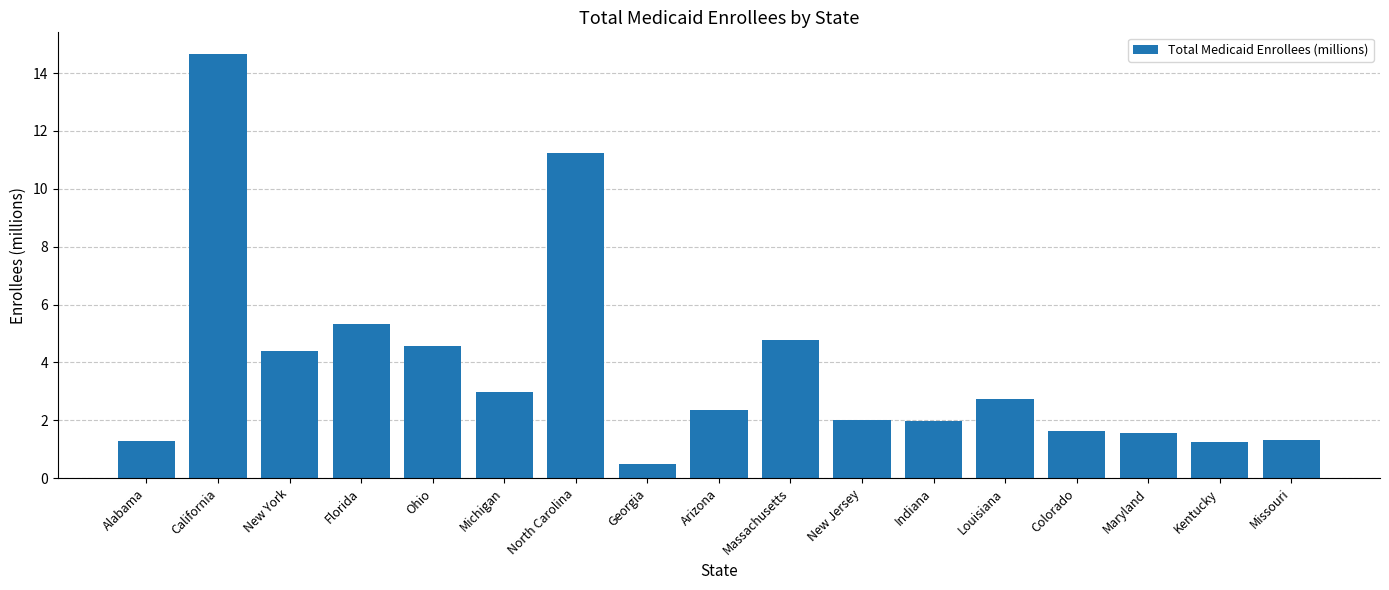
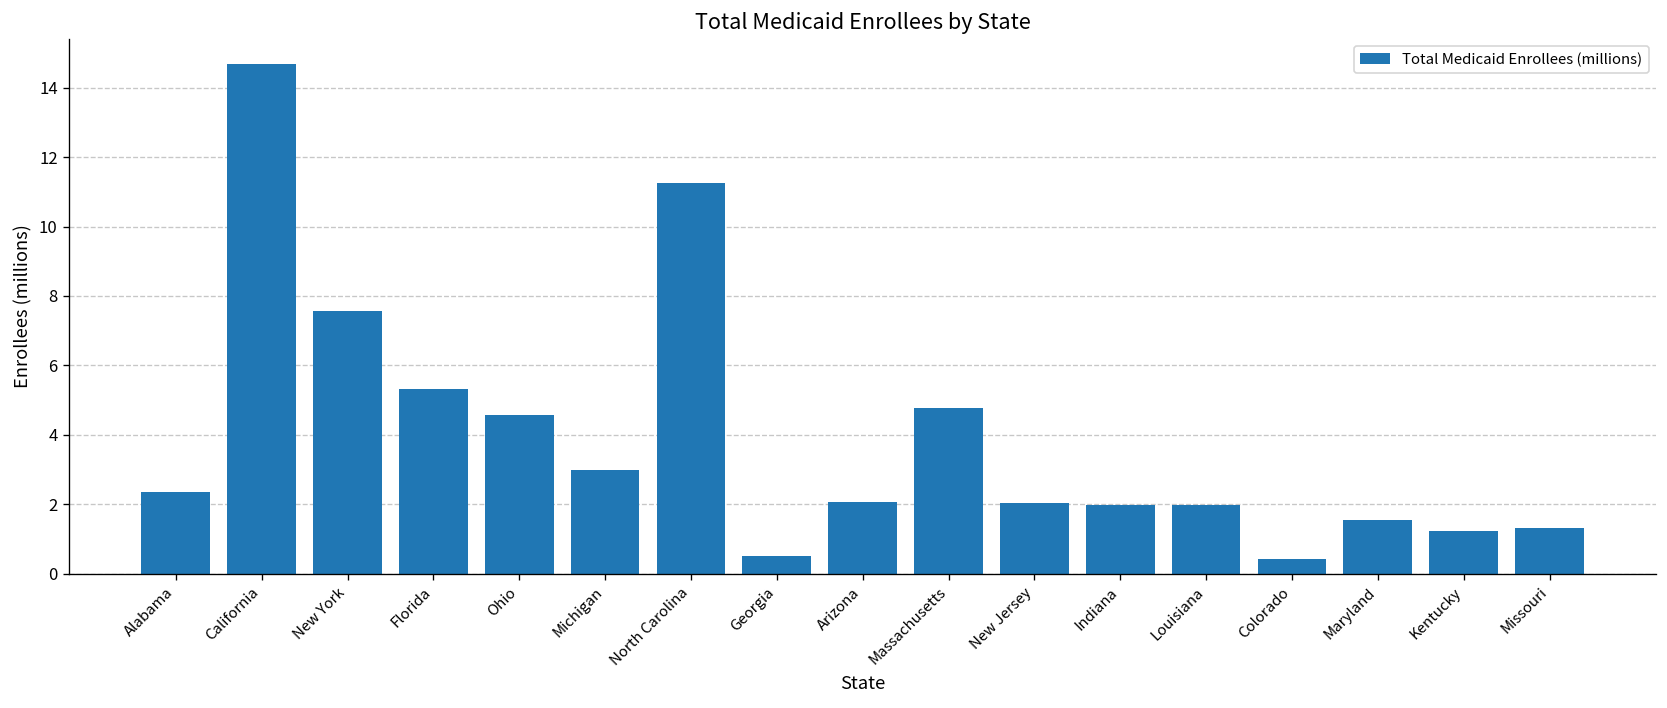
  {
-   "Alabama": 1.3,
+   "Alabama": 2.4,
    "California": 14.7,
-   "New York": 4.4,
+   "New York": 7.6,
    "Florida": 5.3,
    "Ohio": 4.6,
    "Michigan": 3.0,
    "North Carolina": 11.2,
    "Georgia": 0.5,
-   "Arizona": 2.4,
+   "Arizona": 2.1,
    "Massachusetts": 4.8,
    "New Jersey": 2.0,
    "Indiana": 2.0,
-   "Louisiana": 2.7,
-   "Colorado": 1.6,
+   "Louisiana": 2.0,
+   "Colorado": 0.4,
    "Maryland": 1.5,
    "Kentucky": 1.2,
    "Missouri": 1.3
  }
